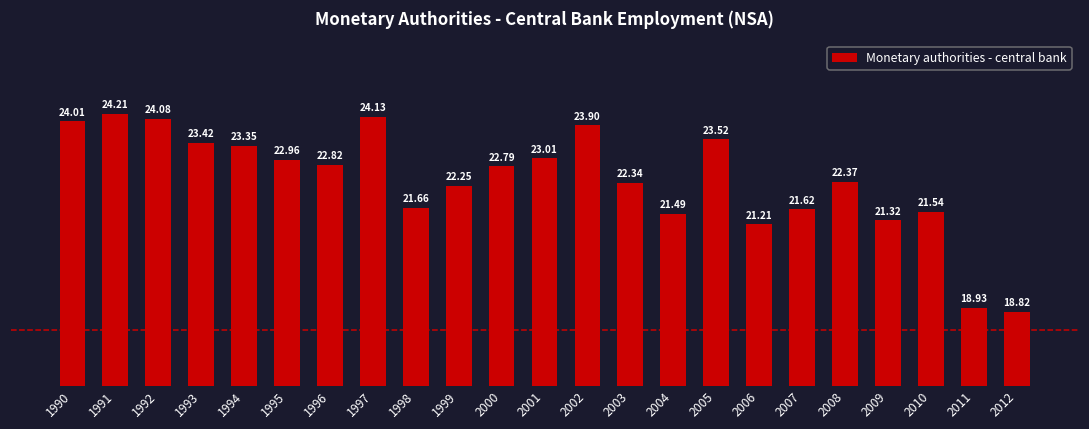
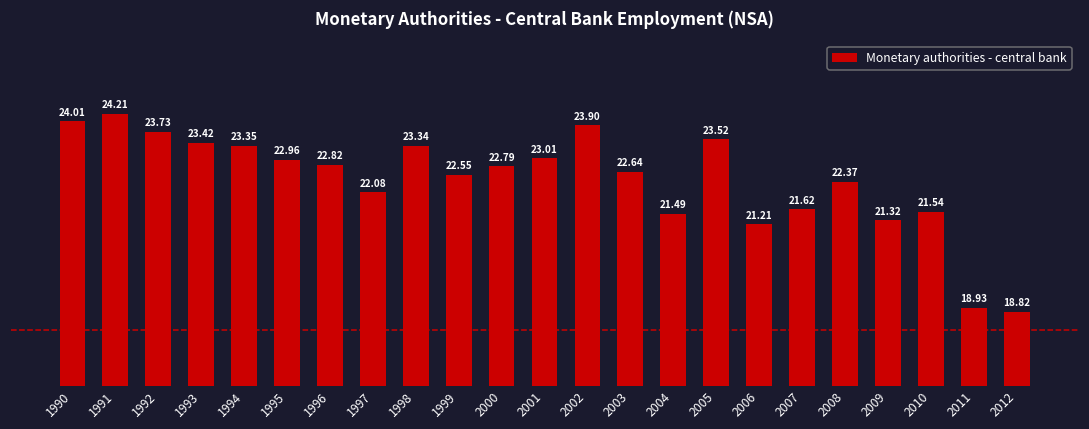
  {
    "1990": 24.01,
    "1991": 24.21,
-   "1992": 24.08,
+   "1992": 23.73,
    "1993": 23.42,
    "1994": 23.35,
    "1995": 22.96,
    "1996": 22.82,
-   "1997": 24.13,
-   "1998": 21.66,
-   "1999": 22.25,
+   "1997": 22.08,
+   "1998": 23.34,
+   "1999": 22.55,
    "2000": 22.79,
    "2001": 23.01,
    "2002": 23.90,
-   "2003": 22.34,
+   "2003": 22.64,
    "2004": 21.49,
    "2005": 23.52,
    "2006": 21.21,
    "2007": 21.62,
    "2008": 22.37,
    "2009": 21.32,
    "2010": 21.54,
    "2011": 18.93,
    "2012": 18.82
  }
